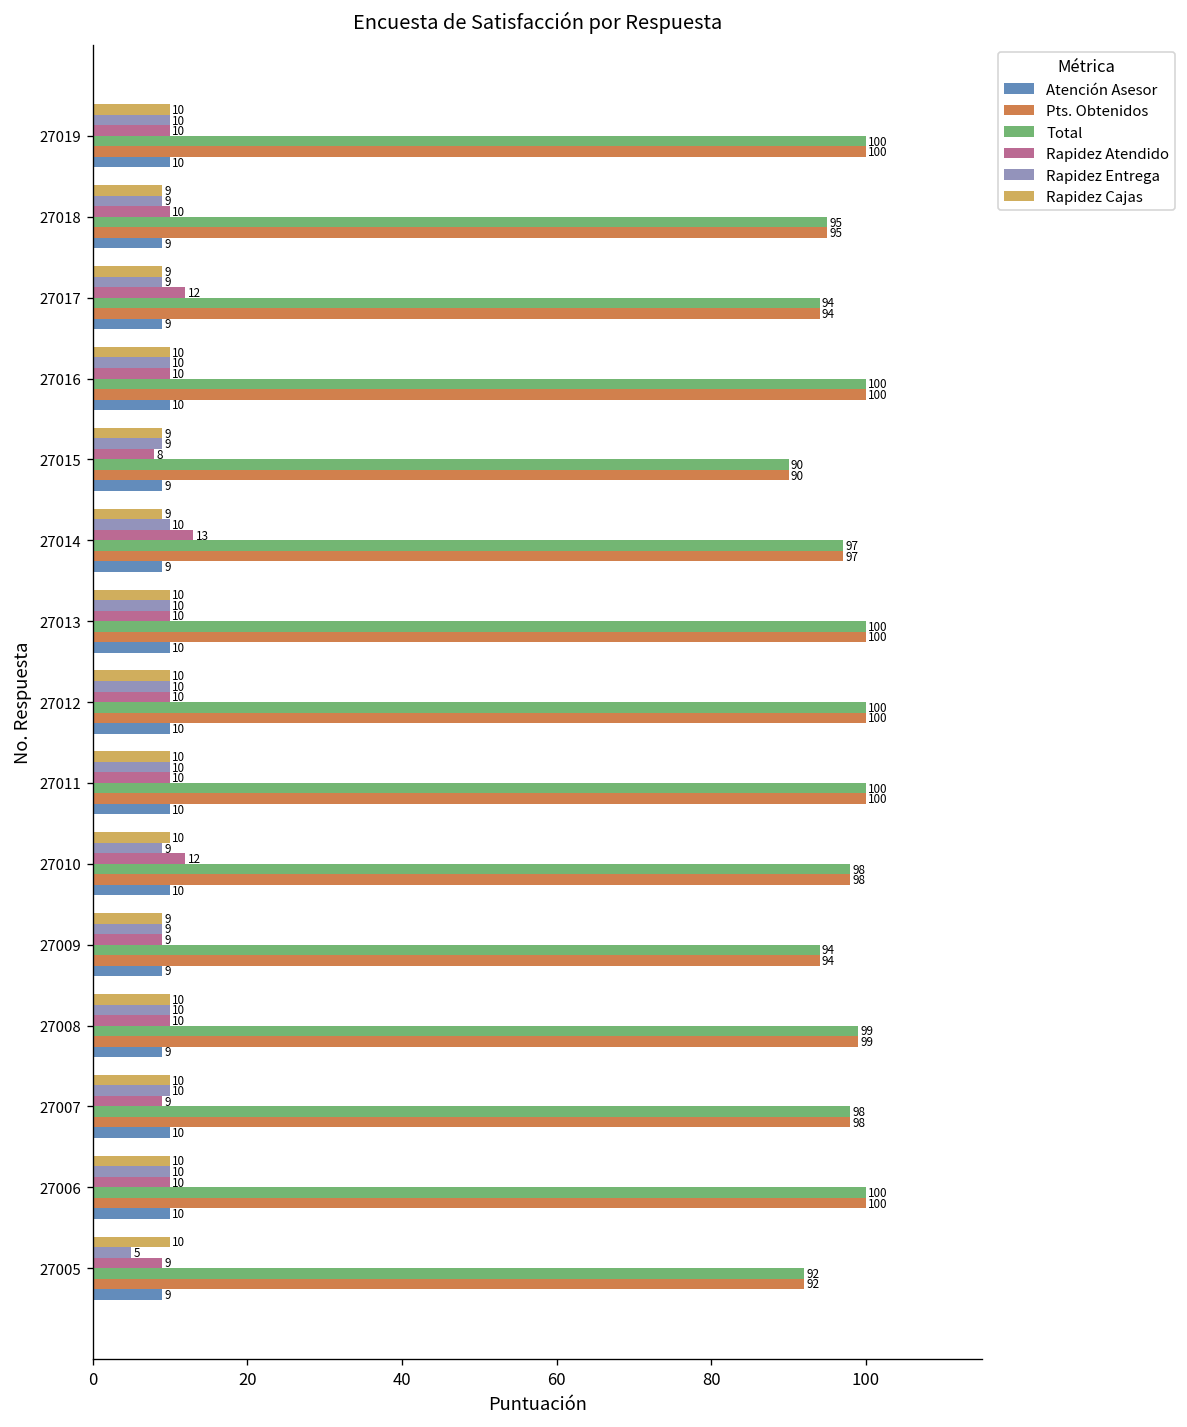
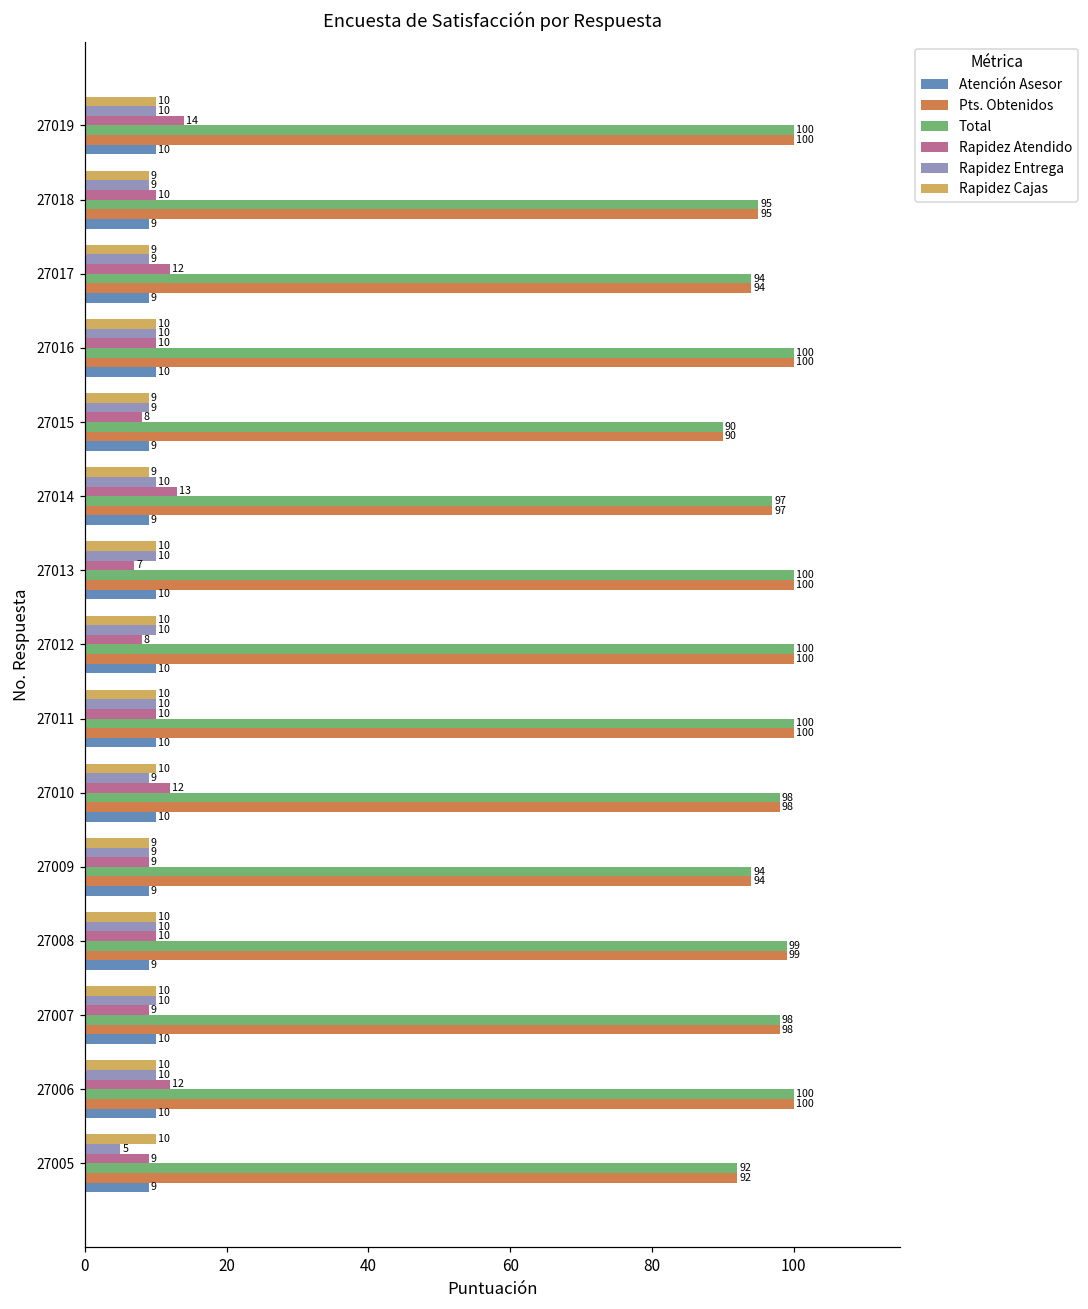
  {
    "Total": {
      "27019": 100,
      "27018": 95,
      "27017": 94,
      "27016": 100,
      "27015": 90,
      "27014": 97,
      "27013": 100,
      "27012": 100,
      "27011": 100,
      "27010": 98,
      "27009": 94,
      "27008": 99,
      "27007": 98,
      "27006": 100,
      "27005": 92
    },
    "Rapidez Atendido": {
-     "27019": 10,
+     "27019": 14,
      "27018": 10,
      "27017": 12,
      "27016": 10,
      "27015": 8,
      "27014": 13,
-     "27013": 10,
-     "27012": 10,
+     "27013": 7,
+     "27012": 8,
      "27011": 10,
      "27010": 12,
      "27009": 9,
      "27008": 10,
      "27007": 9,
-     "27006": 10,
+     "27006": 12,
      "27005": 9
    }
  }
